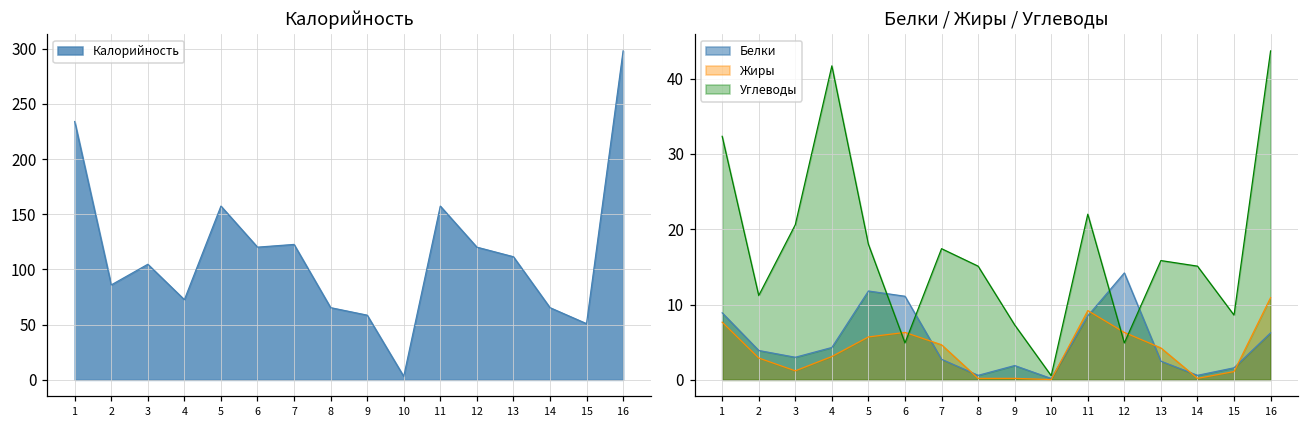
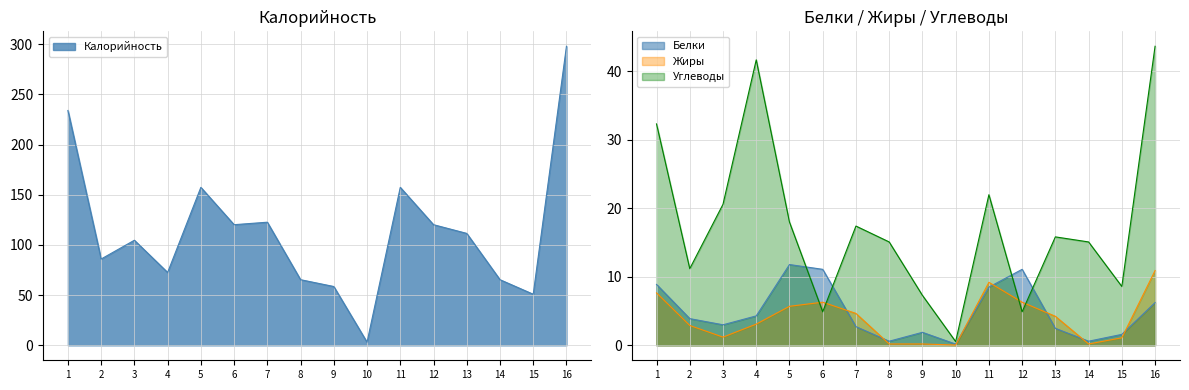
  {
    "Калорийность": {
      "1": 234,
      "2": 86,
      "3": 105,
      "4": 73,
      "5": 157,
      "6": 120,
      "7": 123,
      "8": 65,
      "9": 59,
      "10": 3,
      "11": 157,
      "12": 120,
      "13": 112,
      "14": 65,
      "15": 51,
      "16": 298
    },
    "Белки / Жиры / Углеводы": {
      "Белки": {
        "1": 9,
        "2": 4,
        "3": 3,
        "4": 4,
        "5": 12,
        "6": 11,
        "7": 3,
        "8": 1,
        "9": 2,
        "11": 9,
-       "12": 14,
+       "12": 11,
        "13": 2,
        "14": 1,
        "15": 2,
        "16": 6
      },
      "Жиры": {
        "1": 8,
        "2": 3,
        "3": 1,
        "4": 3,
        "5": 6,
        "6": 6,
        "7": 5,
        "8": 0,
        "9": 0,
        "11": 9,
        "12": 6,
        "13": 4,
        "14": 0,
        "15": 1,
        "16": 11
      },
      "Углеводы": {
        "1": 32,
        "2": 11,
        "3": 21,
        "4": 42,
        "5": 18,
        "6": 5,
        "7": 17,
        "8": 15,
        "9": 7,
        "11": 22,
        "12": 5,
        "13": 16,
        "14": 15,
        "15": 9,
        "16": 44
      }
    }
  }
